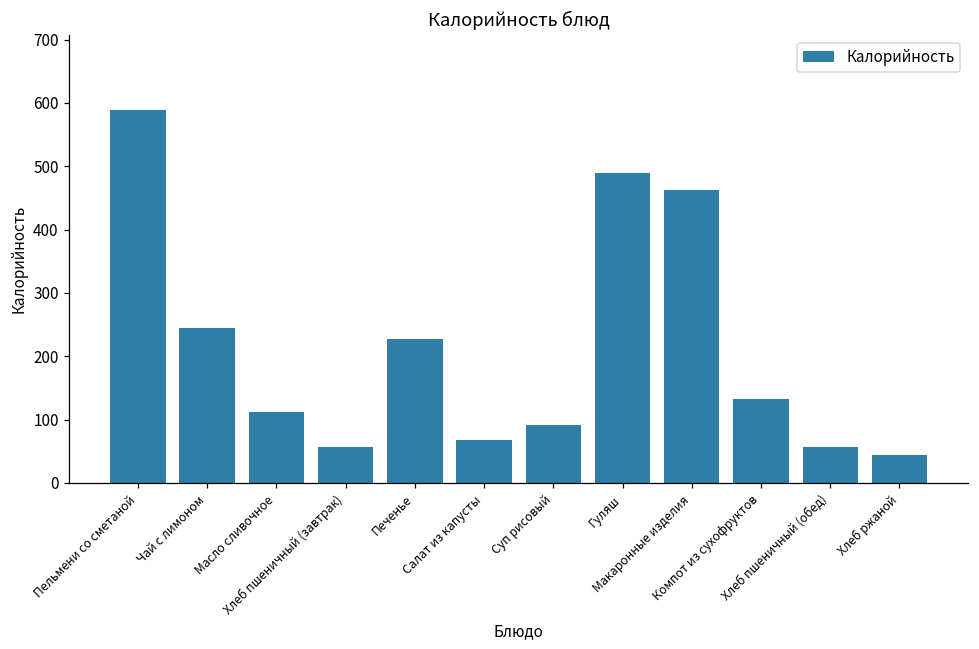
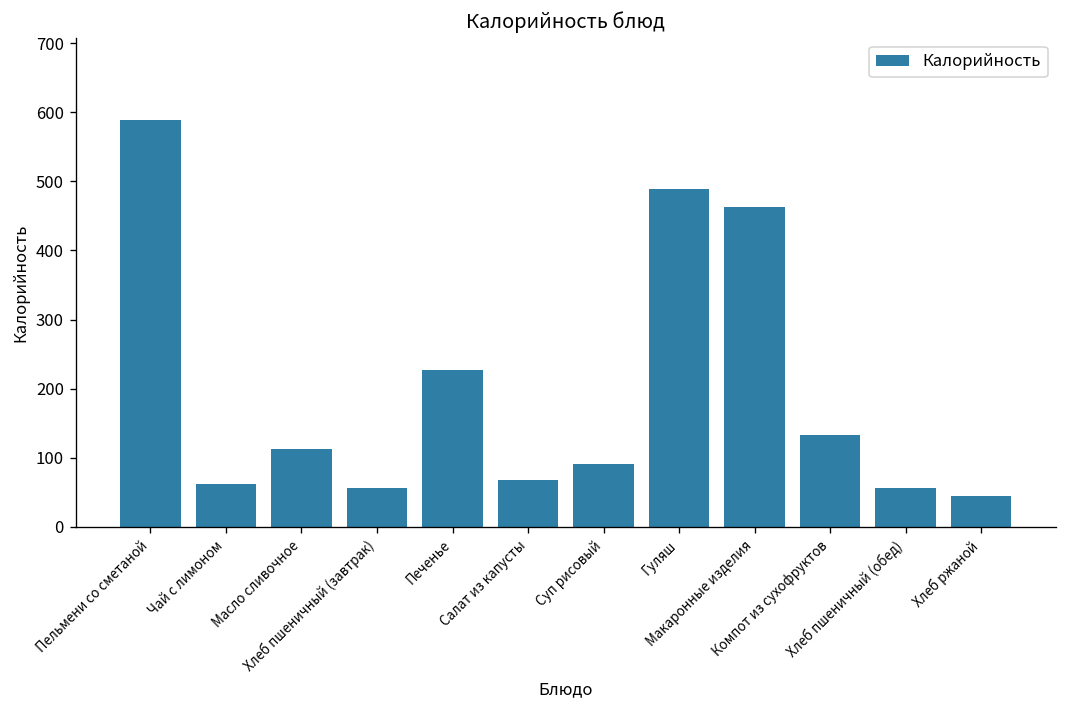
  {
    "Пельмени со сметаной": 590,
-   "Чай с лимоном": 240,
+   "Чай с лимоном": 60,
    "Масло сливочное": 110,
    "Хлеб пшеничный (завтрак)": 60,
    "Печенье": 230,
    "Салат из капусты": 70,
    "Суп рисовый": 90,
    "Гуляш": 490,
    "Макаронные изделия": 460,
    "Компот из сухофруктов": 130,
    "Хлеб пшеничный (обед)": 60,
    "Хлеб ржаной": 40
  }
